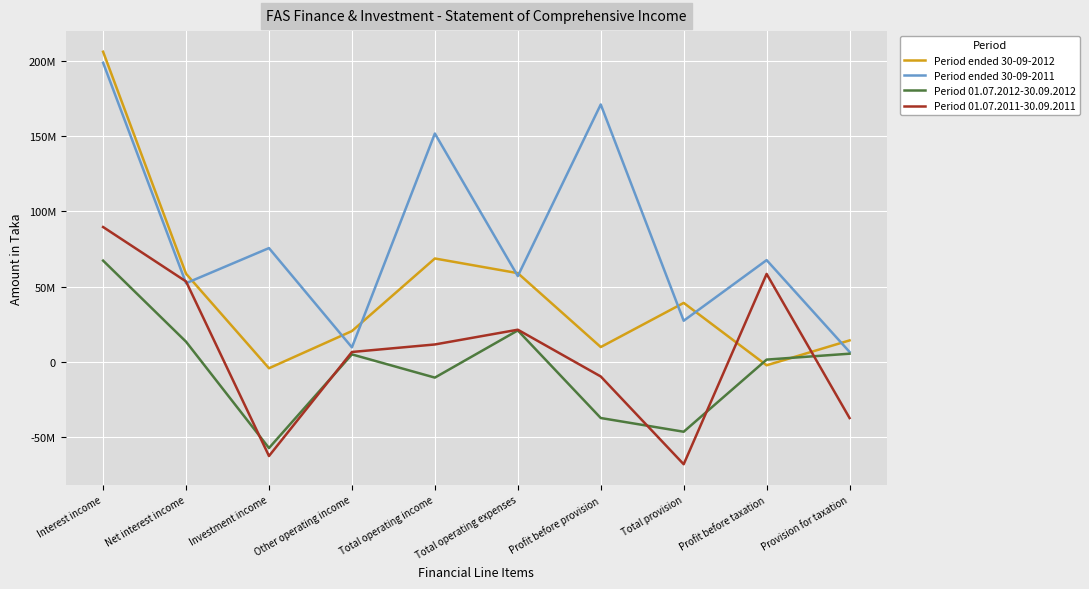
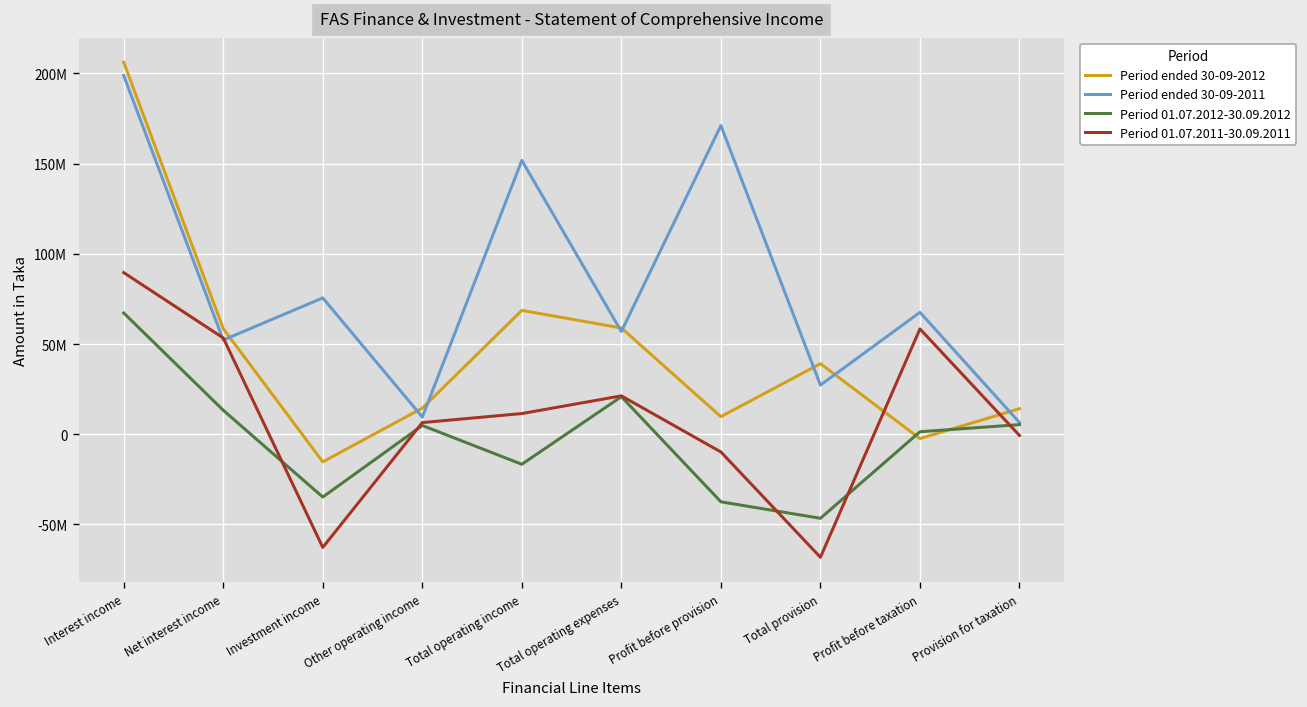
  {
    "Period ended 30-09-2012": {
      "Interest income": 206000000,
      "Net interest income": 59000000,
-     "Investment income": -4000000,
-     "Other operating income": 20000000,
+     "Investment income": -15000000,
+     "Other operating income": 14000000,
      "Total operating income": 69000000,
      "Total operating expenses": 59000000,
      "Profit before provision": 10000000,
      "Total provision": 39000000,
      "Profit before taxation": -2000000,
      "Provision for taxation": 14000000
    },
    "Period ended 30-09-2011": {
      "Interest income": 199000000,
      "Investment income": 76000000,
      "Other operating income": 10000000,
      "Total operating income": 152000000,
      "Total operating expenses": 57000000,
      "Profit before provision": 171000000,
      "Total provision": 27000000,
      "Profit before taxation": 68000000
    },
    "Period 01.07.2012-30.09.2012": {
      "Interest income": 67000000,
      "Net interest income": 13000000,
-     "Investment income": -57000000,
-     "Total operating income": -11000000,
+     "Investment income": -35000000,
+     "Total operating income": -17000000,
      "Profit before provision": -37000000,
      "Total provision": -47000000,
      "Profit before taxation": 1000000
    },
    "Period 01.07.2011-30.09.2011": {
      "Interest income": 90000000,
      "Investment income": -63000000,
      "Total operating income": 11000000,
      "Profit before provision": -10000000,
      "Total provision": -68000000,
      "Profit before taxation": 58000000,
-     "Provision for taxation": -37000000
+     "Provision for taxation": -1000000
    }
  }
